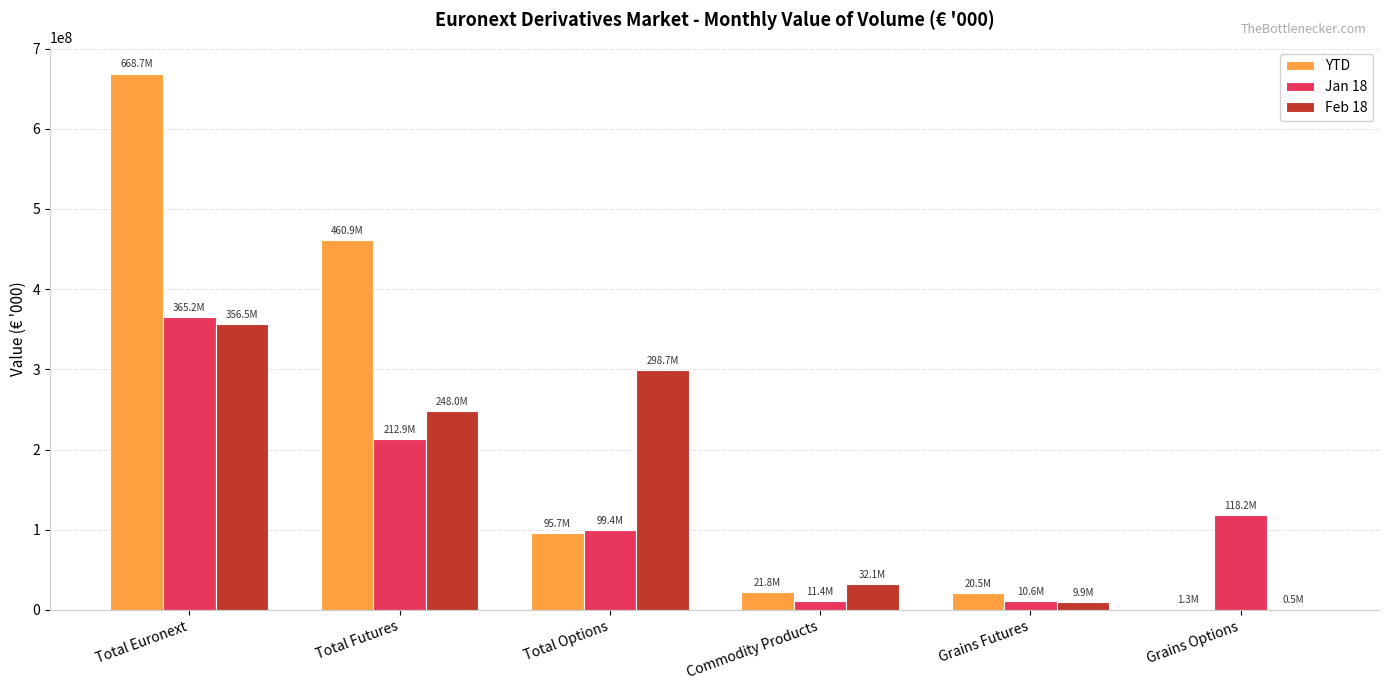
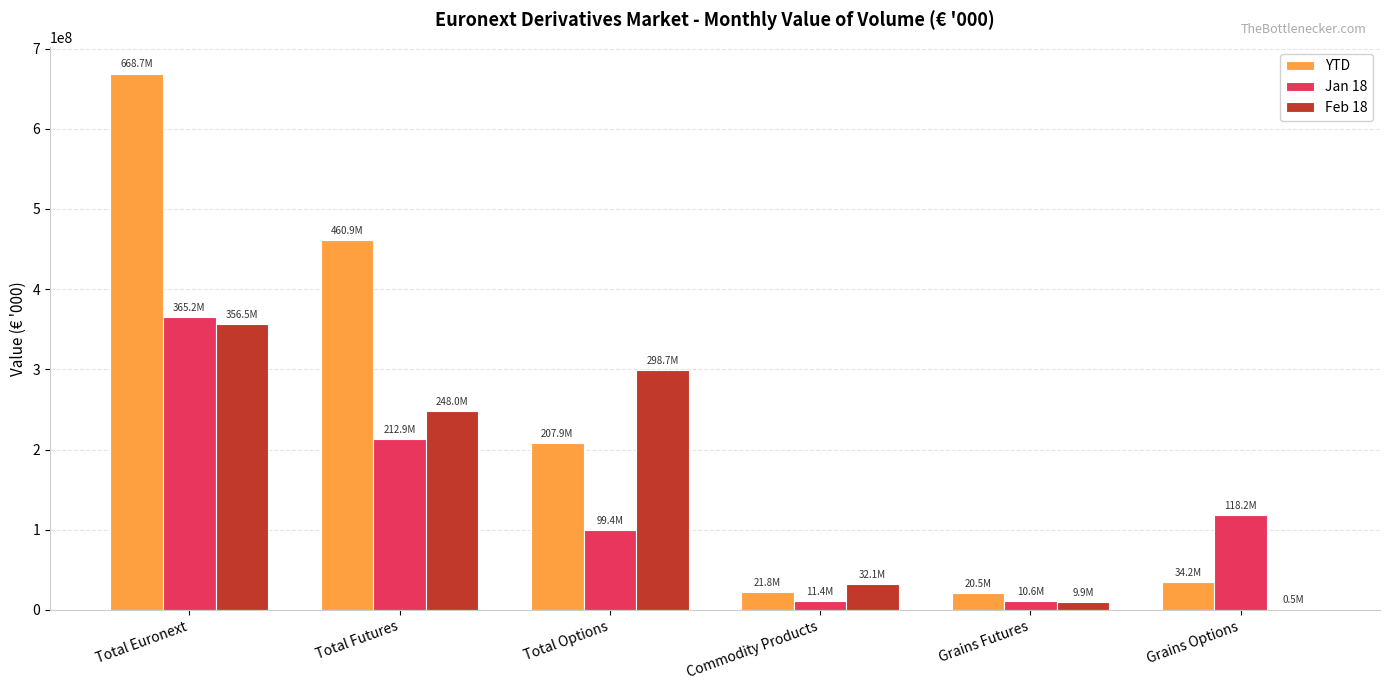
  {
    "YTD": {
      "Total Euronext": "668.7M",
      "Total Futures": "460.9M",
-     "Total Options": "95.7M",
+     "Total Options": "207.9M",
      "Commodity Products": "21.8M",
      "Grains Futures": "20.5M",
-     "Grains Options": "1.3M"
+     "Grains Options": "34.2M"
    },
    "Jan 18": {
      "Total Euronext": "365.2M",
      "Total Futures": "212.9M",
      "Total Options": "99.4M",
      "Commodity Products": "11.4M",
      "Grains Futures": "10.6M",
      "Grains Options": "118.2M"
    },
    "Feb 18": {
      "Total Euronext": "356.5M",
      "Total Futures": "248.0M",
      "Total Options": "298.7M",
      "Commodity Products": "32.1M",
      "Grains Futures": "9.9M",
      "Grains Options": "0.5M"
    }
  }
